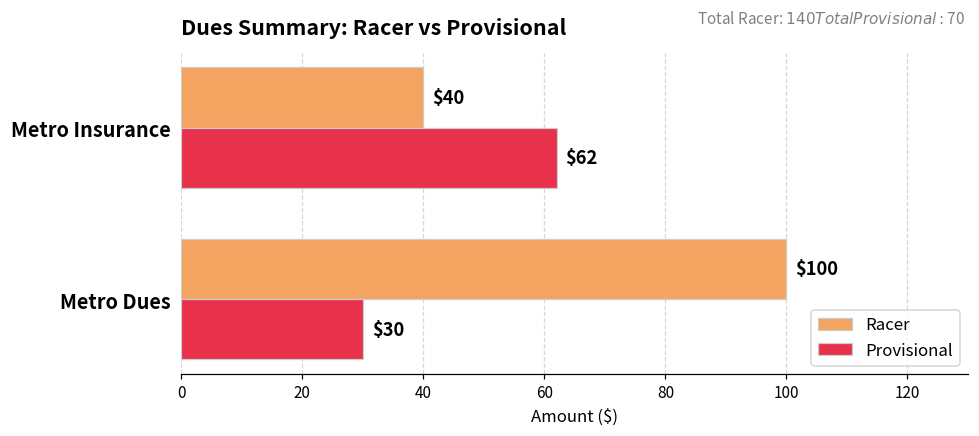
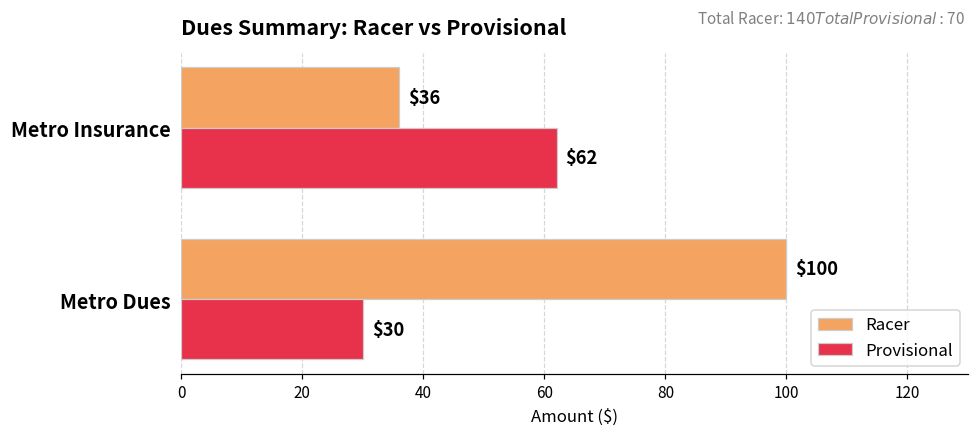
  {
    "Racer": {
-     "Metro Insurance": "$40",
+     "Metro Insurance": "$36",
      "Metro Dues": "$100"
    },
    "Provisional": {
      "Metro Insurance": "$62",
      "Metro Dues": "$30"
    }
  }
